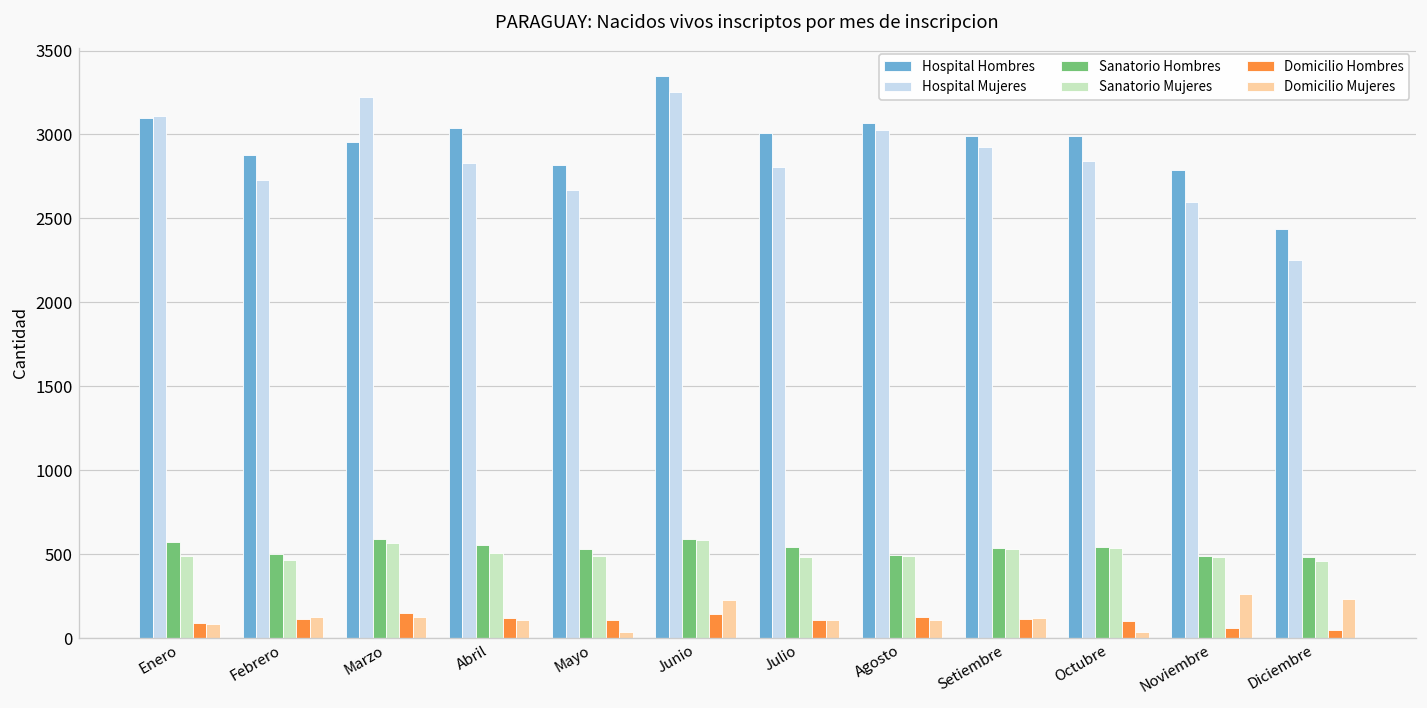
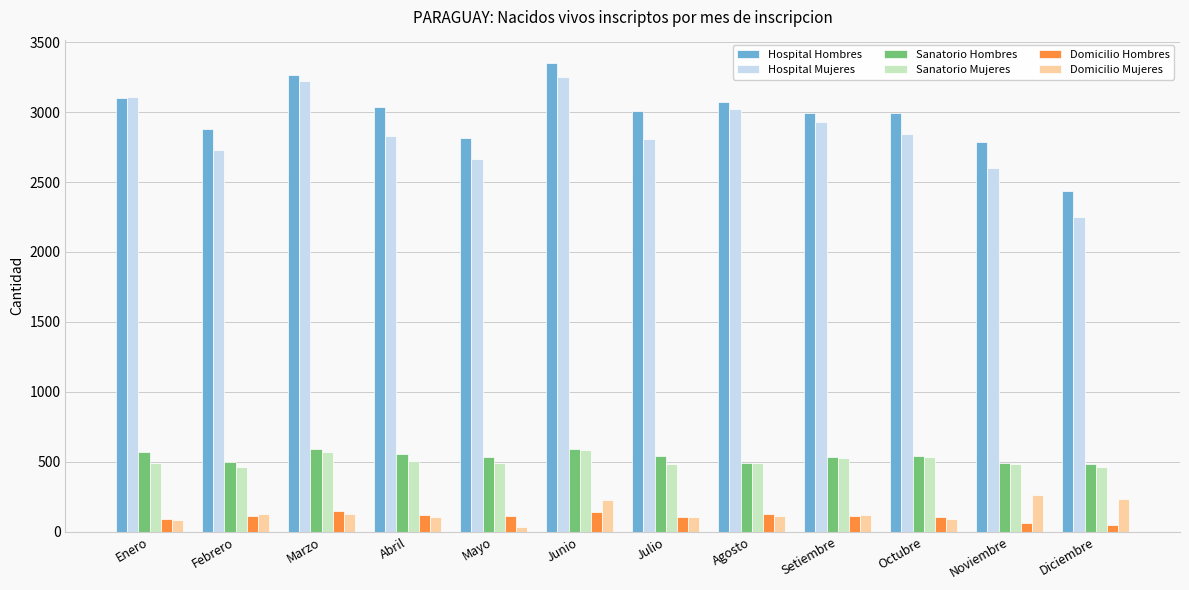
  {
    "Hospital Hombres": {
      "Enero": 3100,
      "Febrero": 2880,
-     "Marzo": 2960,
+     "Marzo": 3270,
      "Abril": 3040,
      "Mayo": 2820,
      "Junio": 3350,
      "Julio": 3010,
      "Agosto": 3070,
      "Setiembre": 2990,
      "Octubre": 2990,
      "Noviembre": 2790,
      "Diciembre": 2440
    },
    "Sanatorio Hombres": {
      "Enero": 570,
      "Febrero": 500,
      "Marzo": 590,
      "Abril": 550,
      "Mayo": 530,
      "Junio": 590,
      "Julio": 540,
      "Agosto": 490,
      "Setiembre": 540,
      "Octubre": 540,
      "Noviembre": 490,
      "Diciembre": 490
    },
    "Domicilio Hombres": {
      "Enero": 90,
      "Febrero": 110,
      "Marzo": 150,
      "Abril": 120,
      "Mayo": 110,
      "Junio": 140,
      "Julio": 110,
      "Agosto": 130,
      "Setiembre": 110,
      "Octubre": 100,
      "Noviembre": 60,
      "Diciembre": 50
    },
    "Domicilio Mujeres": {
      "Enero": 90,
      "Febrero": 130,
      "Marzo": 130,
      "Abril": 110,
      "Mayo": 30,
      "Junio": 230,
      "Julio": 110,
      "Agosto": 110,
      "Setiembre": 120,
-     "Octubre": 40,
+     "Octubre": 90,
      "Noviembre": 260,
      "Diciembre": 230
    }
  }
